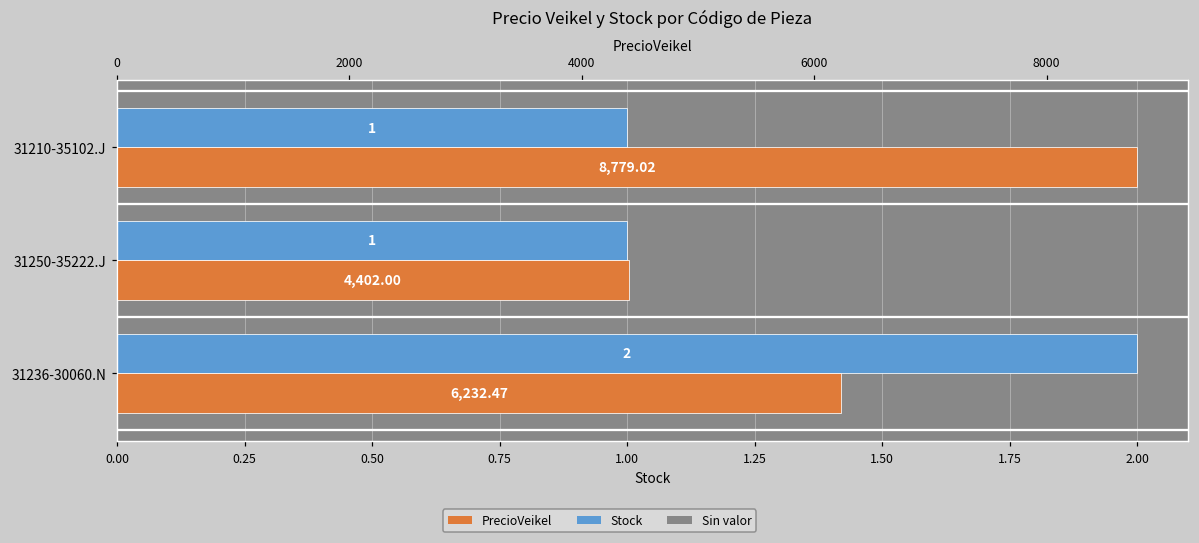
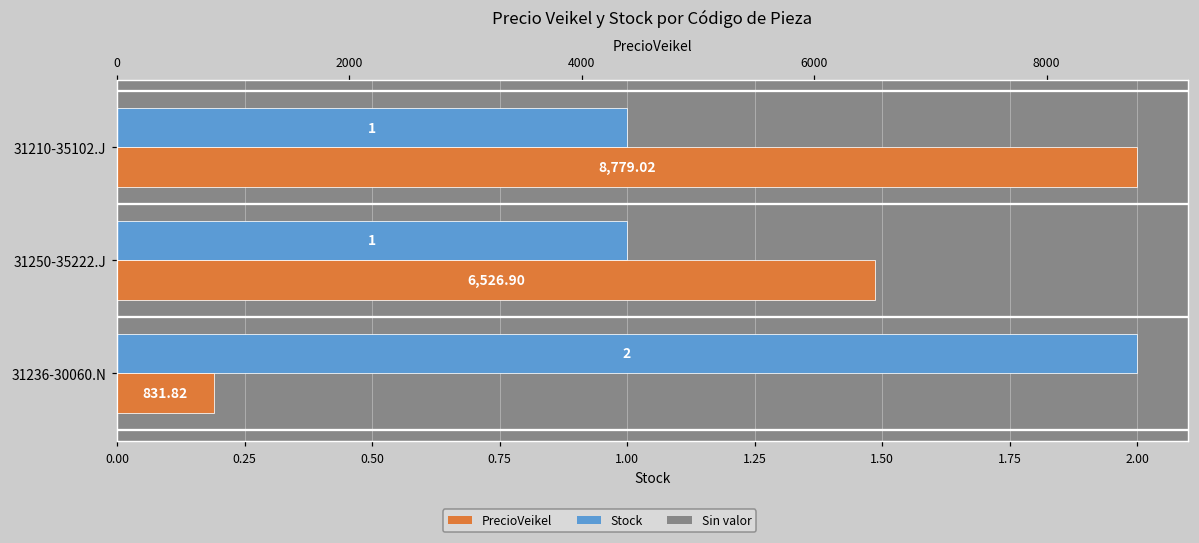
  {
    "Stock": {
      "31210-35102.J": "1",
      "31250-35222.J": "1",
      "31236-30060.N": "2"
    },
    "PrecioVeikel": {
      "31210-35102.J": "8,779.02",
-     "31250-35222.J": "4,402.00",
-     "31236-30060.N": "6,232.47"
+     "31250-35222.J": "6,526.90",
+     "31236-30060.N": "831.82"
    }
  }
